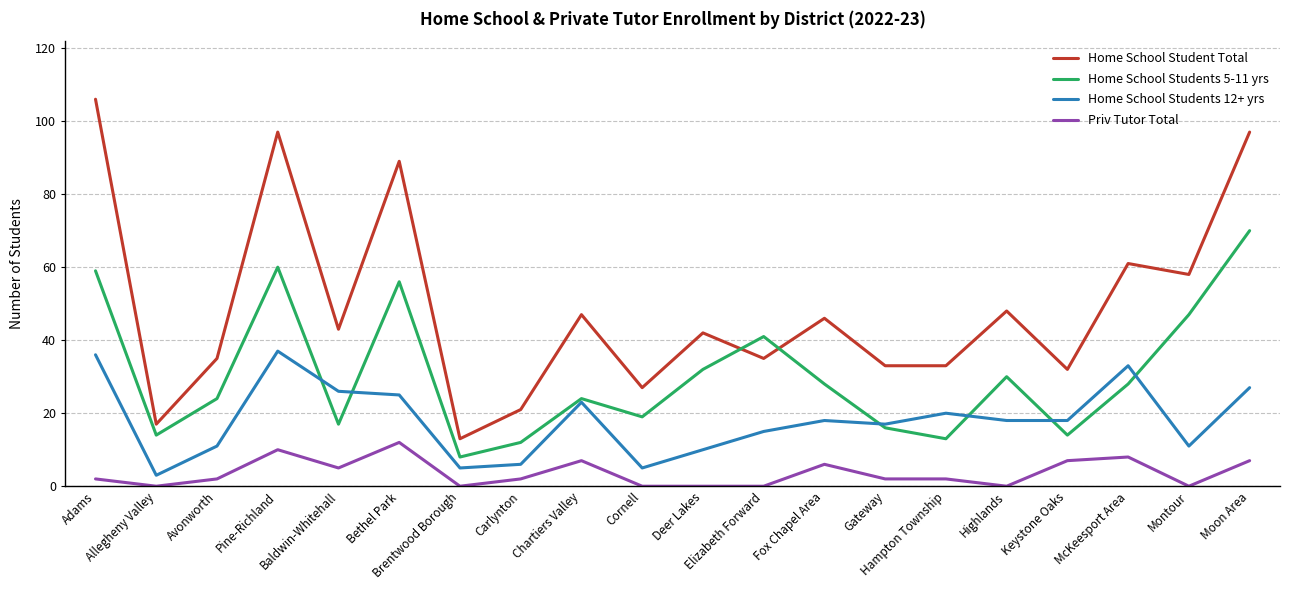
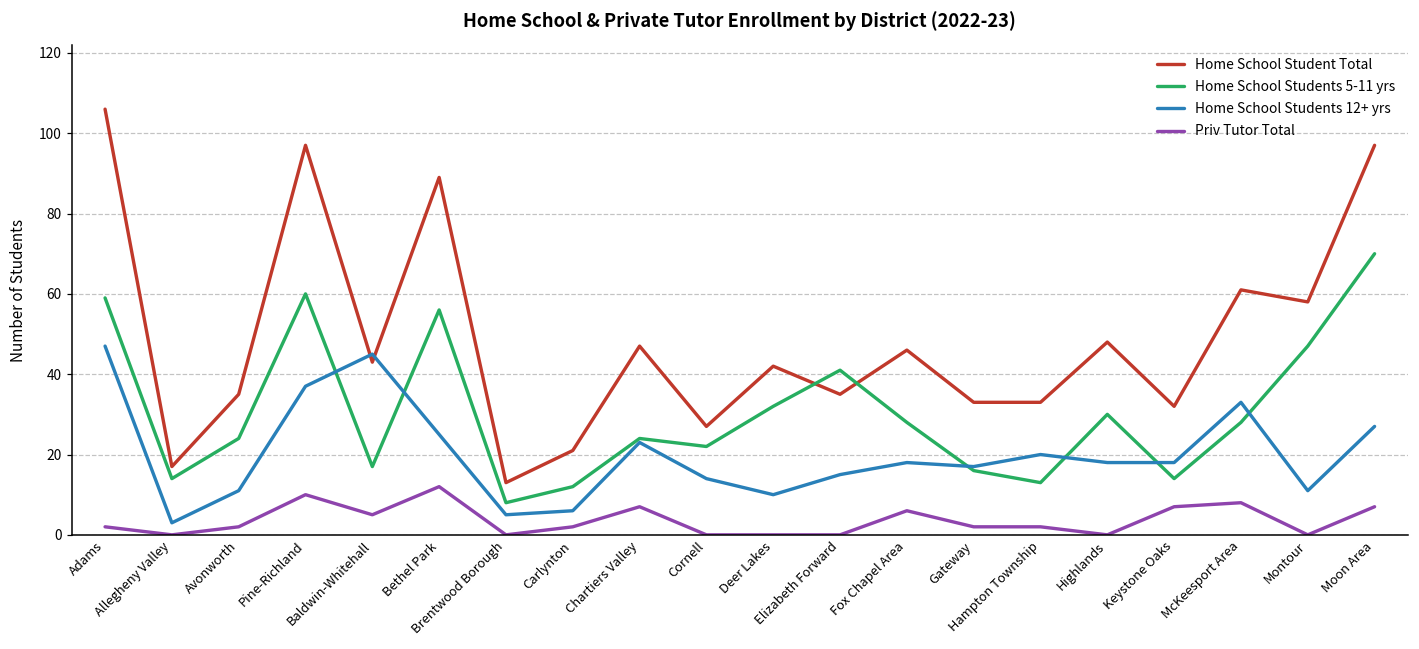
  {
    "Home School Student Total": {
      "Adams": 106,
      "Allegheny Valley": 17,
      "Avonworth": 35,
      "Pine-Richland": 97,
      "Baldwin-Whitehall": 43,
      "Bethel Park": 89,
      "Brentwood Borough": 13,
      "Carlynton": 21,
      "Chartiers Valley": 47,
      "Cornell": 27,
      "Deer Lakes": 42,
      "Elizabeth Forward": 35,
      "Fox Chapel Area": 46,
      "Gateway": 33,
      "Hampton Township": 33,
      "Highlands": 48,
      "Keystone Oaks": 32,
      "McKeesport Area": 61,
      "Montour": 58,
      "Moon Area": 97
    },
    "Home School Students 5-11 yrs": {
      "Adams": 59,
      "Allegheny Valley": 14,
      "Avonworth": 24,
      "Pine-Richland": 60,
      "Baldwin-Whitehall": 17,
      "Bethel Park": 56,
      "Brentwood Borough": 8,
      "Carlynton": 12,
      "Chartiers Valley": 24,
-     "Cornell": 19,
+     "Cornell": 22,
      "Deer Lakes": 32,
      "Elizabeth Forward": 41,
      "Fox Chapel Area": 28,
      "Gateway": 16,
      "Hampton Township": 13,
      "Highlands": 30,
      "Keystone Oaks": 14,
      "McKeesport Area": 28,
      "Montour": 47,
      "Moon Area": 70
    },
    "Home School Students 12+ yrs": {
-     "Adams": 36,
+     "Adams": 47,
      "Allegheny Valley": 3,
      "Avonworth": 11,
      "Pine-Richland": 37,
-     "Baldwin-Whitehall": 26,
+     "Baldwin-Whitehall": 45,
      "Bethel Park": 25,
      "Brentwood Borough": 5,
      "Carlynton": 6,
      "Chartiers Valley": 23,
-     "Cornell": 5,
+     "Cornell": 14,
      "Deer Lakes": 10,
      "Elizabeth Forward": 15,
      "Fox Chapel Area": 18,
      "Gateway": 17,
      "Hampton Township": 20,
      "Highlands": 18,
      "Keystone Oaks": 18,
      "McKeesport Area": 33,
      "Montour": 11,
      "Moon Area": 27
    },
    "Priv Tutor Total": {
      "Adams": 2,
      "Allegheny Valley": 0,
      "Avonworth": 2,
      "Pine-Richland": 10,
      "Baldwin-Whitehall": 5,
      "Bethel Park": 12,
      "Brentwood Borough": 0,
      "Carlynton": 2,
      "Chartiers Valley": 7,
      "Cornell": 0,
      "Deer Lakes": 0,
      "Elizabeth Forward": 0,
      "Fox Chapel Area": 6,
      "Gateway": 2,
      "Hampton Township": 2,
      "Highlands": 0,
      "Keystone Oaks": 7,
      "McKeesport Area": 8,
      "Montour": 0,
      "Moon Area": 7
    }
  }
